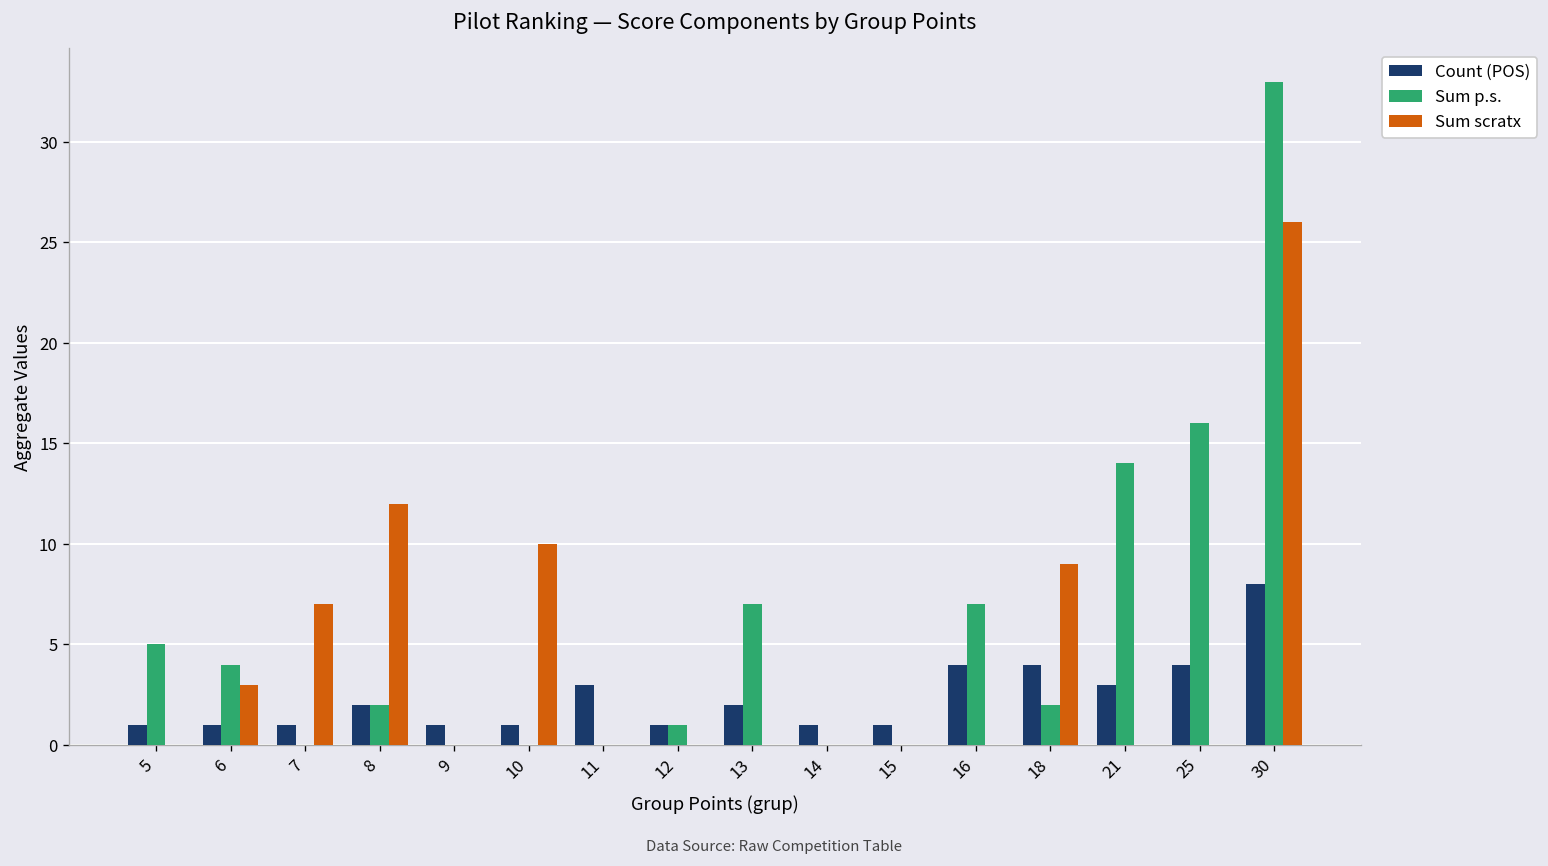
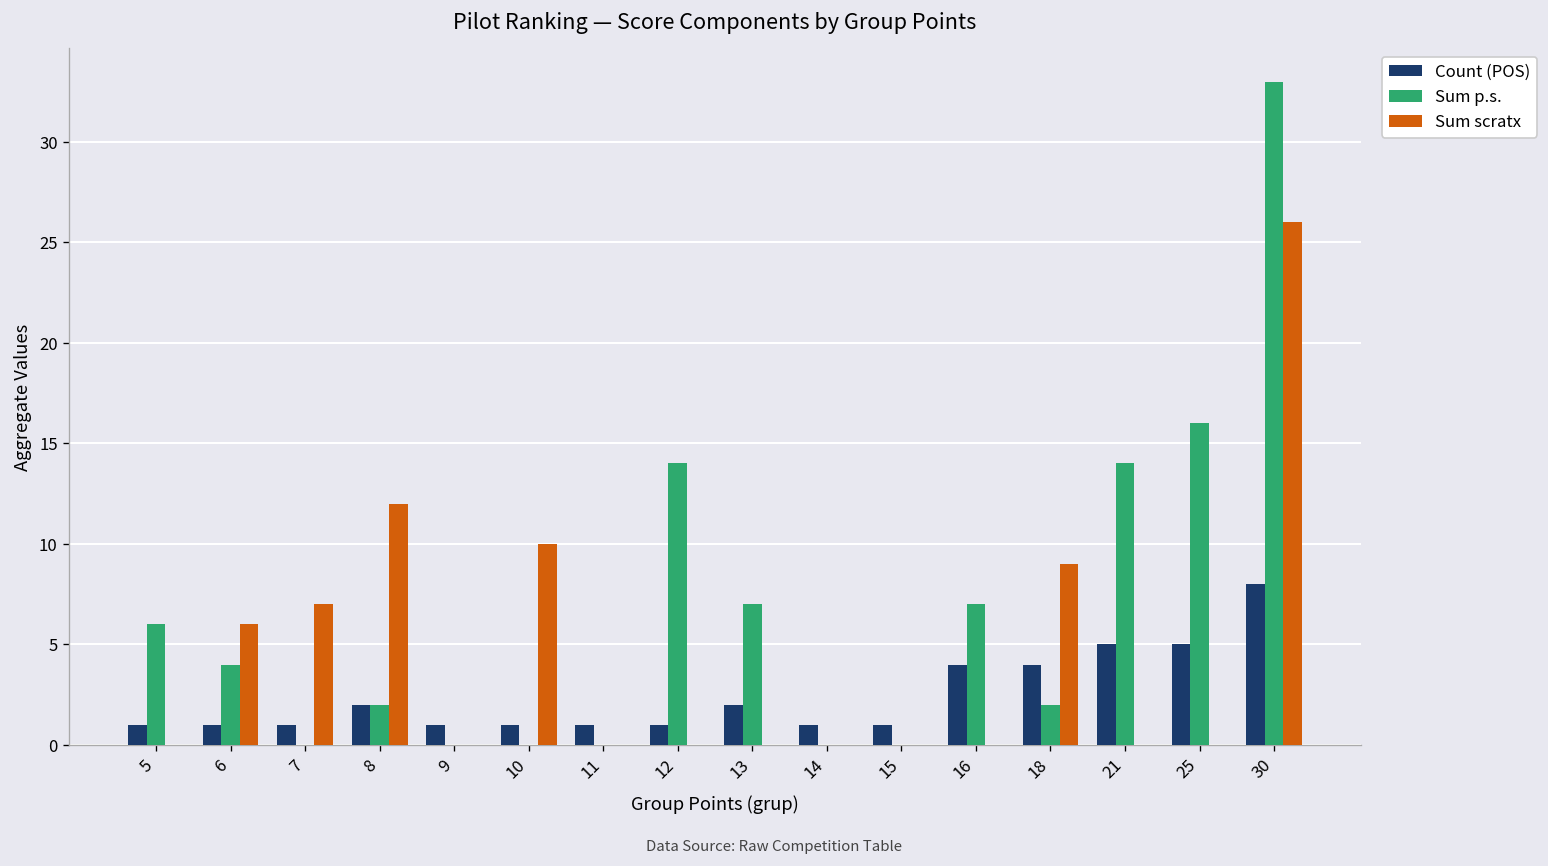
  {
    "Count (POS)": {
      "5": 1,
      "6": 1,
      "7": 1,
      "8": 2,
      "9": 1,
      "10": 1,
-     "11": 3,
+     "11": 1,
      "12": 1,
      "13": 2,
      "14": 1,
      "15": 1,
      "16": 4,
      "18": 4,
-     "21": 3,
-     "25": 4,
+     "21": 5,
+     "25": 5,
      "30": 8
    },
    "Sum p.s.": {
-     "5": 5,
+     "5": 6,
      "6": 4,
      "7": 0,
      "8": 2,
      "9": 0,
      "10": 0,
      "11": 0,
-     "12": 1,
+     "12": 14,
      "13": 7,
      "14": 0,
      "15": 0,
      "16": 7,
      "18": 2,
      "21": 14,
      "25": 16,
      "30": 33
    },
    "Sum scratx": {
      "5": 0,
-     "6": 3,
+     "6": 6,
      "7": 7,
      "8": 12,
      "9": 0,
      "10": 10,
      "11": 0,
      "12": 0,
      "13": 0,
      "14": 0,
      "15": 0,
      "16": 0,
      "18": 9,
      "21": 0,
      "25": 0,
      "30": 26
    }
  }
